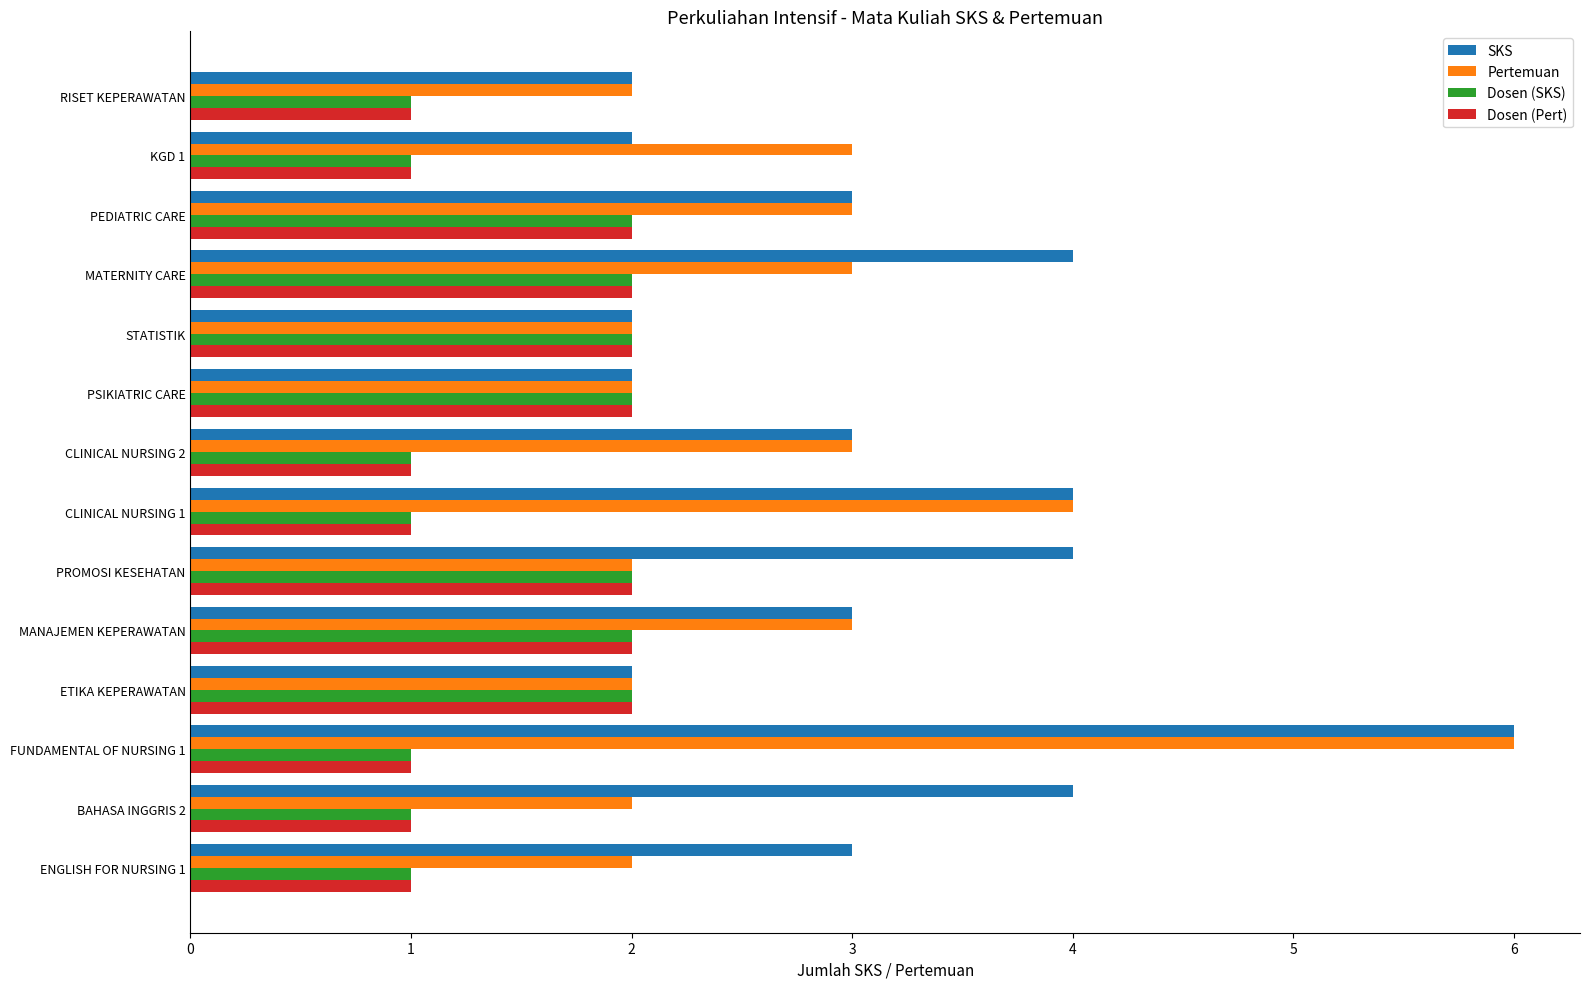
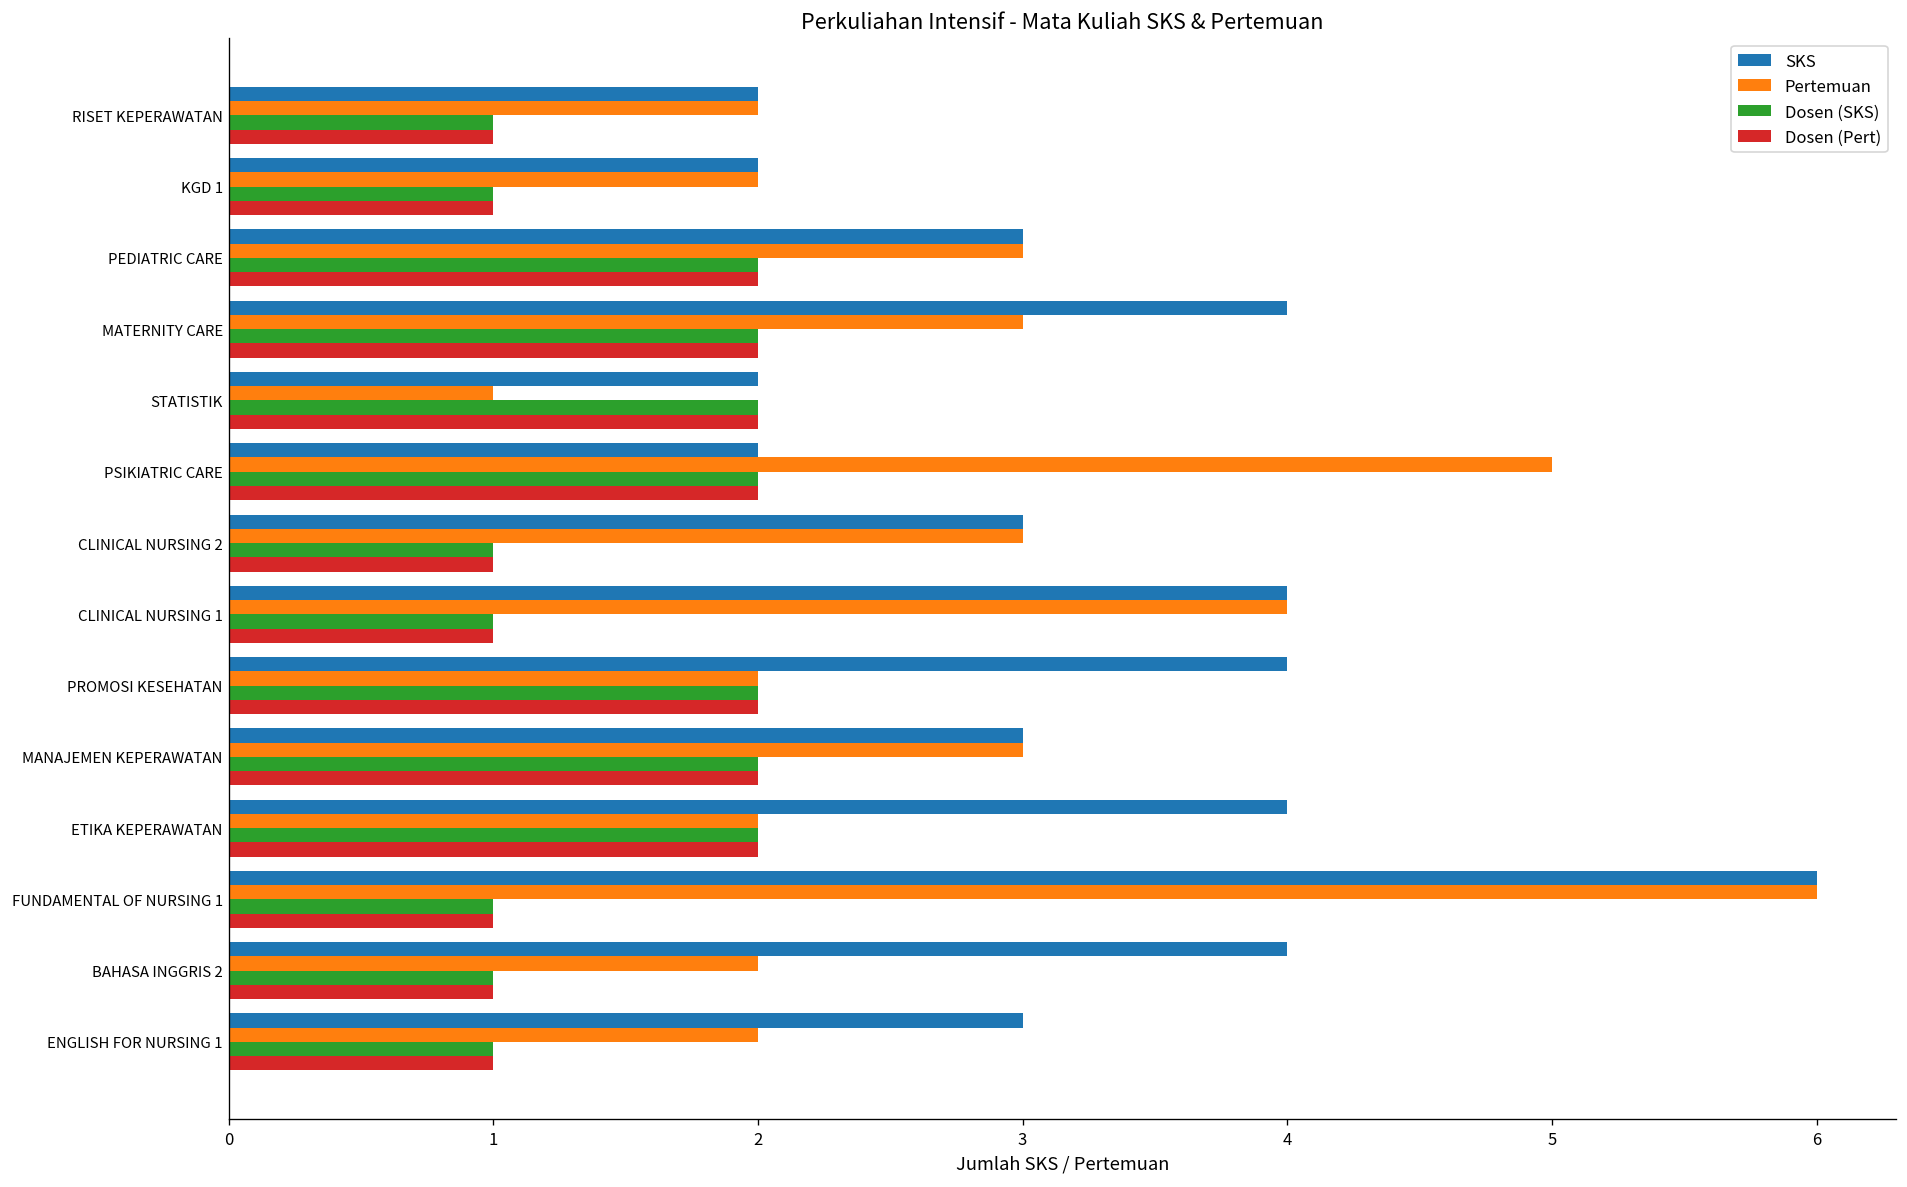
  {
    "SKS": {
      "RISET KEPERAWATAN": 2,
      "KGD 1": 2,
      "PEDIATRIC CARE": 3,
      "MATERNITY CARE": 4,
      "STATISTIK": 2,
      "PSIKIATRIC CARE": 2,
      "CLINICAL NURSING 2": 3,
      "CLINICAL NURSING 1": 4,
      "PROMOSI KESEHATAN": 4,
      "MANAJEMEN KEPERAWATAN": 3,
-     "ETIKA KEPERAWATAN": 2,
+     "ETIKA KEPERAWATAN": 4,
      "FUNDAMENTAL OF NURSING 1": 6,
      "BAHASA INGGRIS 2": 4,
      "ENGLISH FOR NURSING 1": 3
    },
    "Pertemuan": {
      "RISET KEPERAWATAN": 2,
-     "KGD 1": 3,
+     "KGD 1": 2,
      "PEDIATRIC CARE": 3,
      "MATERNITY CARE": 3,
-     "STATISTIK": 2,
-     "PSIKIATRIC CARE": 2,
+     "STATISTIK": 1,
+     "PSIKIATRIC CARE": 5,
      "CLINICAL NURSING 2": 3,
      "CLINICAL NURSING 1": 4,
      "PROMOSI KESEHATAN": 2,
      "MANAJEMEN KEPERAWATAN": 3,
      "ETIKA KEPERAWATAN": 2,
      "FUNDAMENTAL OF NURSING 1": 6,
      "BAHASA INGGRIS 2": 2,
      "ENGLISH FOR NURSING 1": 2
    },
    "Dosen (SKS)": {
      "RISET KEPERAWATAN": 1,
      "KGD 1": 1,
      "PEDIATRIC CARE": 2,
      "MATERNITY CARE": 2,
      "STATISTIK": 2,
      "PSIKIATRIC CARE": 2,
      "CLINICAL NURSING 2": 1,
      "CLINICAL NURSING 1": 1,
      "PROMOSI KESEHATAN": 2,
      "MANAJEMEN KEPERAWATAN": 2,
      "ETIKA KEPERAWATAN": 2,
      "FUNDAMENTAL OF NURSING 1": 1,
      "BAHASA INGGRIS 2": 1,
      "ENGLISH FOR NURSING 1": 1
    },
    "Dosen (Pert)": {
      "RISET KEPERAWATAN": 1,
      "KGD 1": 1,
      "PEDIATRIC CARE": 2,
      "MATERNITY CARE": 2,
      "STATISTIK": 2,
      "PSIKIATRIC CARE": 2,
      "CLINICAL NURSING 2": 1,
      "CLINICAL NURSING 1": 1,
      "PROMOSI KESEHATAN": 2,
      "MANAJEMEN KEPERAWATAN": 2,
      "ETIKA KEPERAWATAN": 2,
      "FUNDAMENTAL OF NURSING 1": 1,
      "BAHASA INGGRIS 2": 1,
      "ENGLISH FOR NURSING 1": 1
    }
  }
